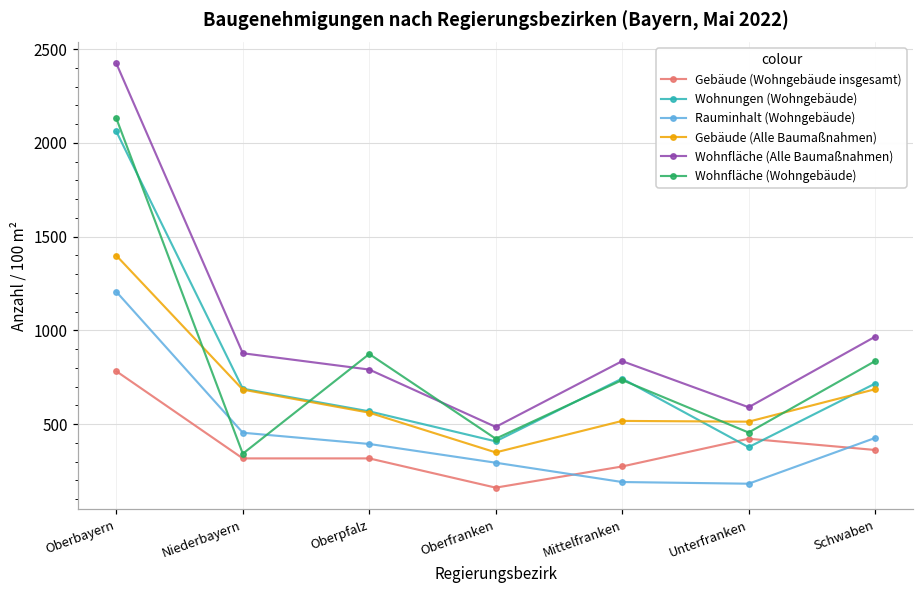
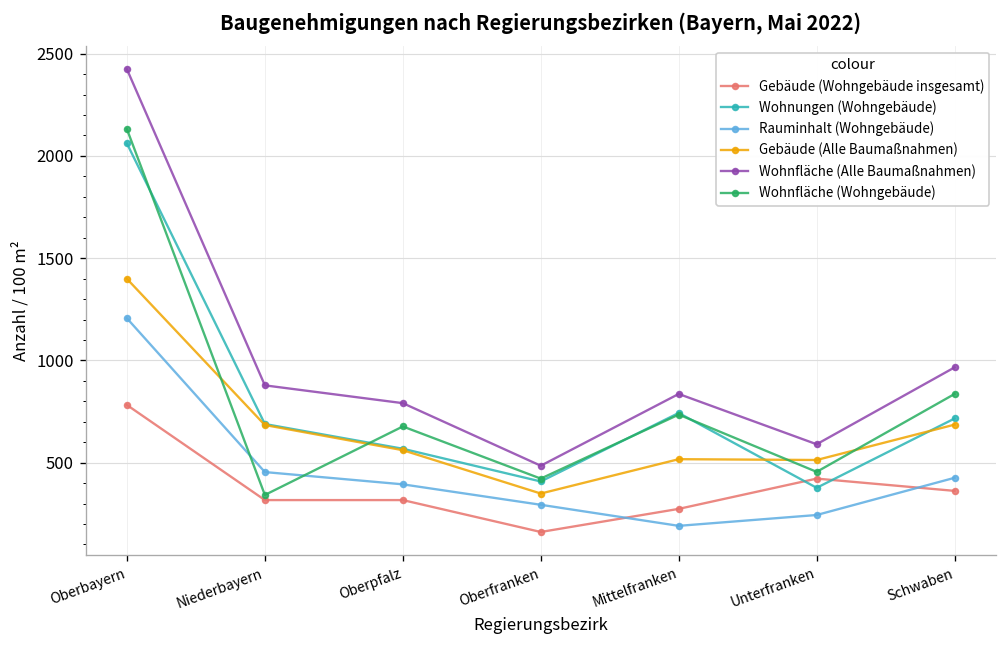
  {
    "Gebäude (Wohngebäude insgesamt)": {
      "Oberbayern": 780,
      "Niederbayern": 320,
      "Oberpfalz": 320,
      "Oberfranken": 160,
      "Mittelfranken": 270,
      "Unterfranken": 420,
      "Schwaben": 360
    },
    "Wohnungen (Wohngebäude)": {
      "Oberbayern": 2060,
      "Unterfranken": 380,
      "Schwaben": 720
    },
    "Rauminhalt (Wohngebäude)": {
      "Oberbayern": 1210,
      "Niederbayern": 450,
      "Oberpfalz": 390,
      "Oberfranken": 290,
      "Mittelfranken": 190,
-     "Unterfranken": 180,
+     "Unterfranken": 240,
      "Schwaben": 430
    },
    "Gebäude (Alle Baumaßnahmen)": {
      "Oberbayern": 1400,
      "Oberfranken": 350,
      "Mittelfranken": 520,
      "Unterfranken": 510,
      "Schwaben": 690
    },
    "Wohnfläche (Alle Baumaßnahmen)": {
      "Oberbayern": 2420,
      "Niederbayern": 880,
      "Oberpfalz": 790,
      "Oberfranken": 490,
      "Mittelfranken": 840,
      "Unterfranken": 590,
      "Schwaben": 970
    },
    "Wohnfläche (Wohngebäude)": {
      "Oberbayern": 2130,
      "Niederbayern": 340,
-     "Oberpfalz": 870,
+     "Oberpfalz": 680,
      "Unterfranken": 460,
      "Schwaben": 840
    }
  }
